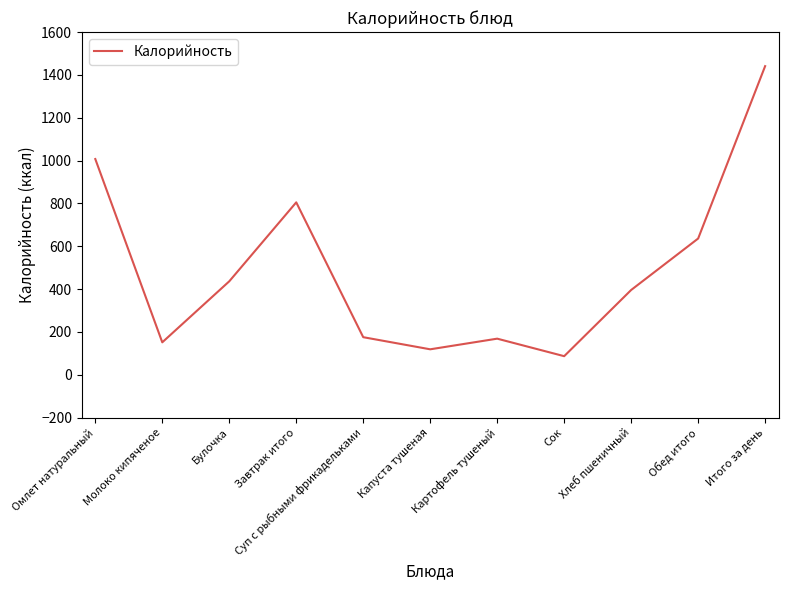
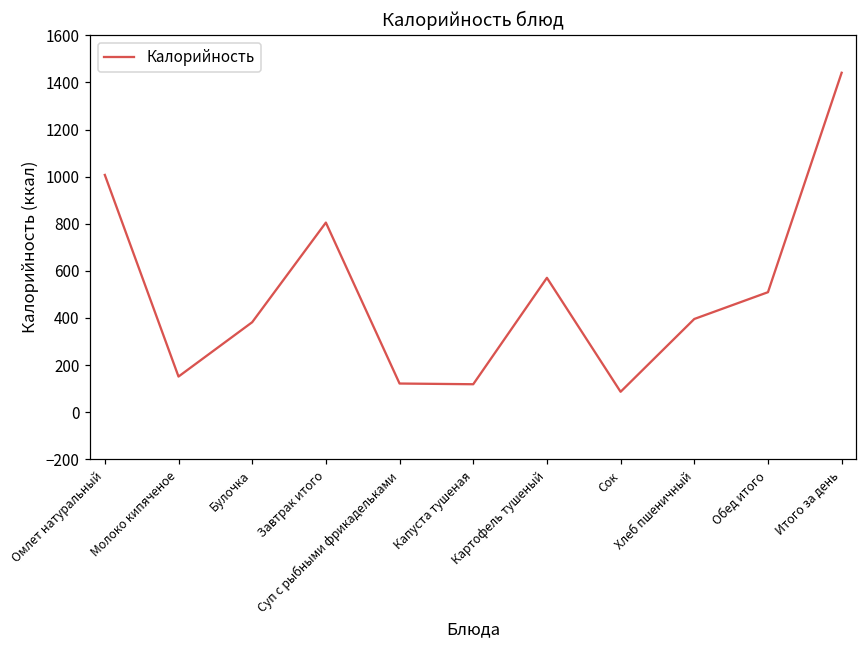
  {
    "Омлет натуральный": 1010,
    "Молоко кипяченое": 150,
-   "Булочка": 440,
+   "Булочка": 380,
    "Завтрак итого": 800,
-   "Суп с рыбными фрикадельками": 180,
+   "Суп с рыбными фрикадельками": 120,
    "Капуста тушеная": 120,
-   "Картофель тушеный": 170,
+   "Картофель тушеный": 570,
    "Сок": 90,
    "Хлеб пшеничный": 400,
-   "Обед итого": 640,
+   "Обед итого": 510,
    "Итого за день": 1440
  }
